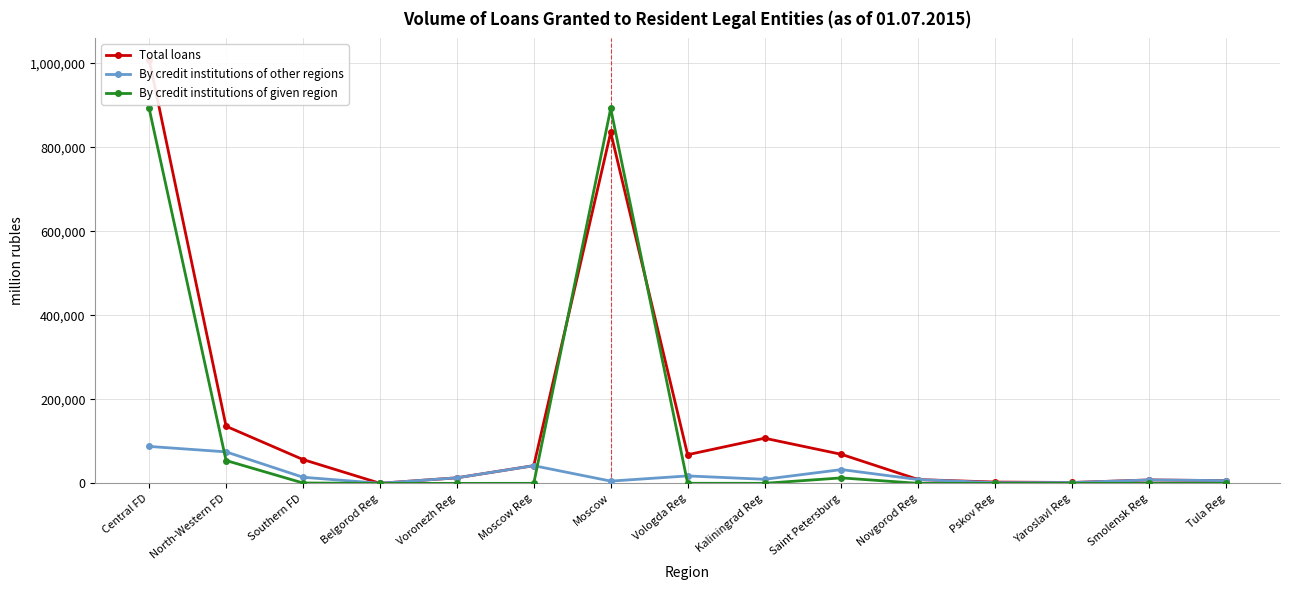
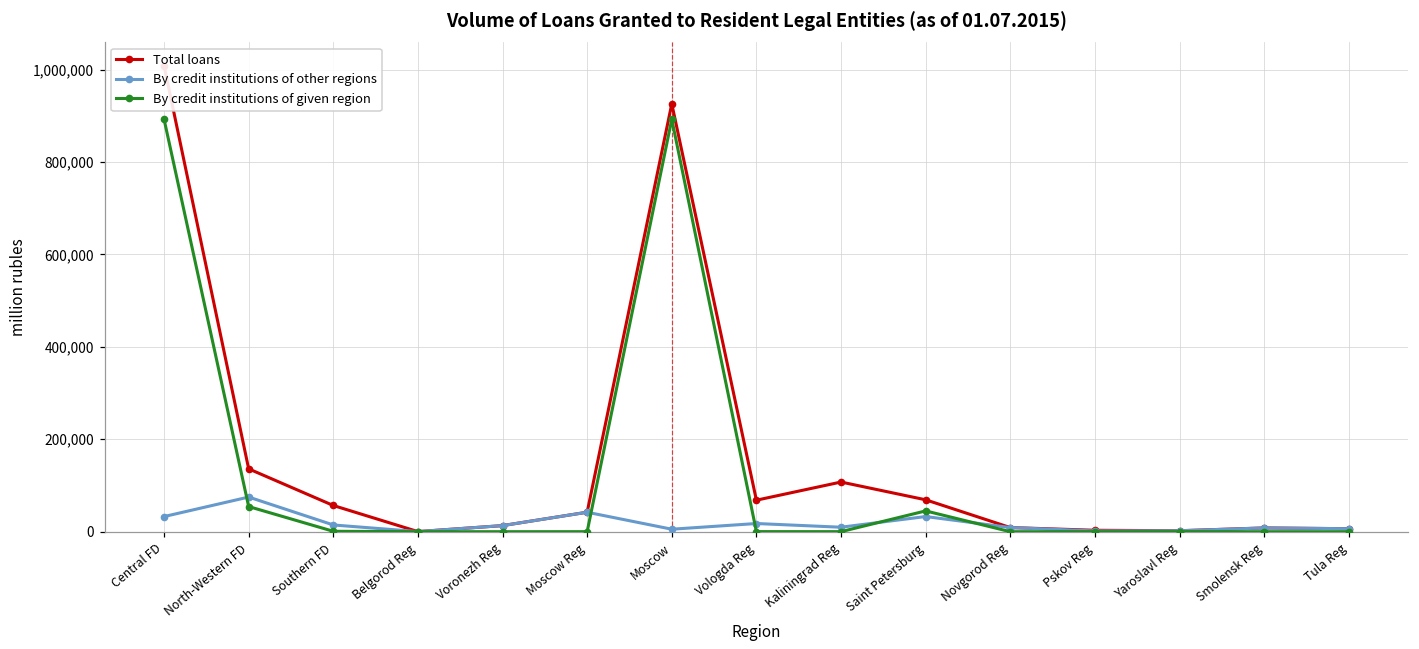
  {
    "Total loans": {
      "North-Western FD": "140,000",
      "Southern FD": "60,000",
-     "Moscow": "840,000",
+     "Moscow": "930,000",
      "Vologda Reg": "70,000",
      "Kaliningrad Reg": "110,000",
      "Saint Petersburg": "70,000"
    },
    "By credit institutions of other regions": {
-     "Central FD": "90,000",
+     "Central FD": "30,000",
      "North-Western FD": "70,000",
      "Southern FD": "10,000",
      "Moscow": "10,000",
      "Vologda Reg": "20,000",
      "Kaliningrad Reg": "10,000",
      "Saint Petersburg": "30,000"
    },
    "By credit institutions of given region": {
      "Central FD": "890,000",
      "North-Western FD": "50,000",
      "Southern FD": "0",
      "Voronezh Reg": "0",
      "Moscow Reg": "0",
      "Moscow": "890,000",
      "Vologda Reg": "0",
      "Kaliningrad Reg": "0",
-     "Saint Petersburg": "10,000",
+     "Saint Petersburg": "50,000",
      "Novgorod Reg": "0",
      "Smolensk Reg": "0",
      "Tula Reg": "0"
    }
  }
